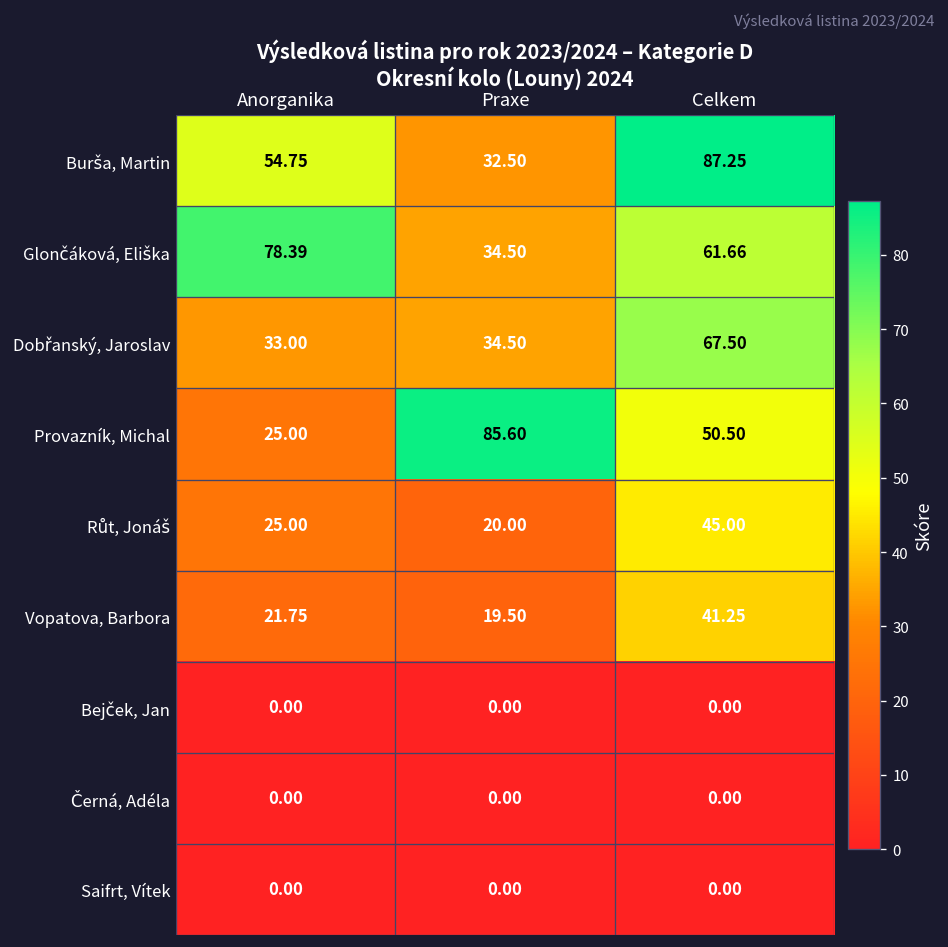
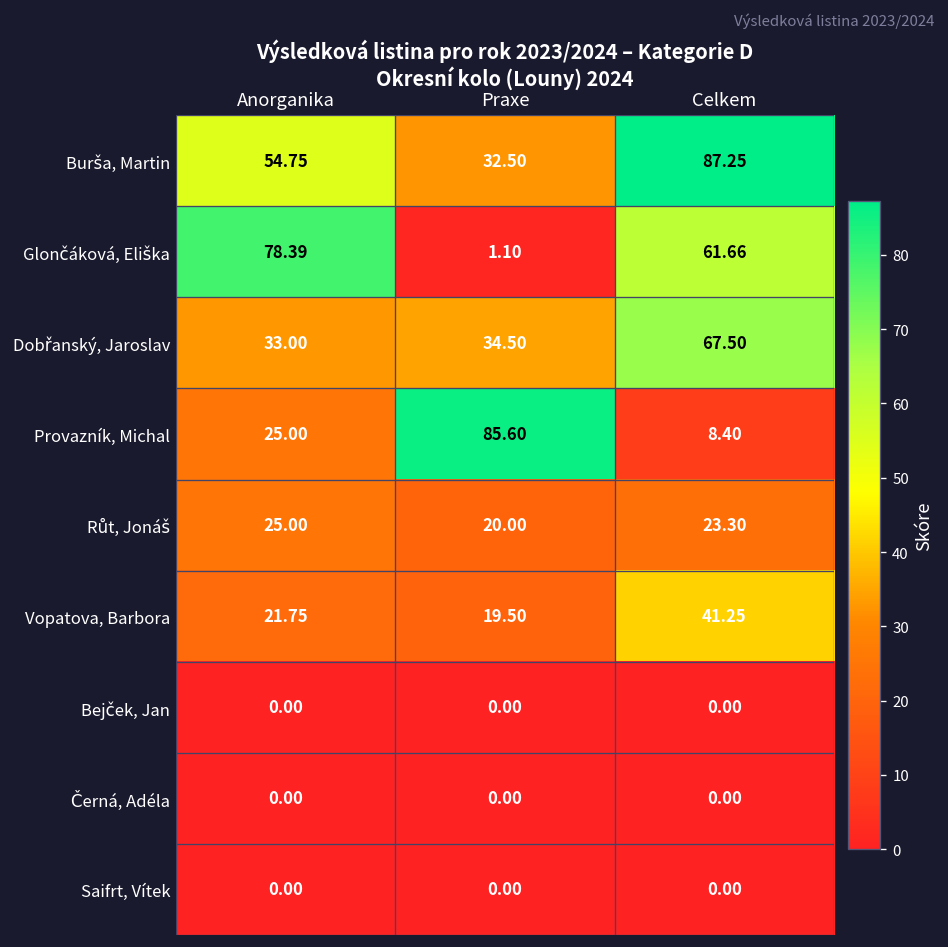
  {
    "Burša, Martin": {
      "Anorganika": 54.75,
      "Praxe": 32.50,
      "Celkem": 87.25
    },
    "Glončáková, Eliška": {
      "Anorganika": 78.39,
-     "Praxe": 34.50,
+     "Praxe": 1.10,
      "Celkem": 61.66
    },
    "Dobřanský, Jaroslav": {
      "Anorganika": 33.00,
      "Praxe": 34.50,
      "Celkem": 67.50
    },
    "Provazník, Michal": {
      "Anorganika": 25.00,
      "Praxe": 85.60,
-     "Celkem": 50.50
+     "Celkem": 8.40
    },
    "Růt, Jonáš": {
      "Anorganika": 25.00,
      "Praxe": 20.00,
-     "Celkem": 45.00
+     "Celkem": 23.30
    },
    "Vopatova, Barbora": {
      "Anorganika": 21.75,
      "Praxe": 19.50,
      "Celkem": 41.25
    },
    "Bejček, Jan": {
      "Anorganika": 0.00,
      "Praxe": 0.00,
      "Celkem": 0.00
    },
    "Černá, Adéla": {
      "Anorganika": 0.00,
      "Praxe": 0.00,
      "Celkem": 0.00
    },
    "Saifrt, Vítek": {
      "Anorganika": 0.00,
      "Praxe": 0.00,
      "Celkem": 0.00
    }
  }
